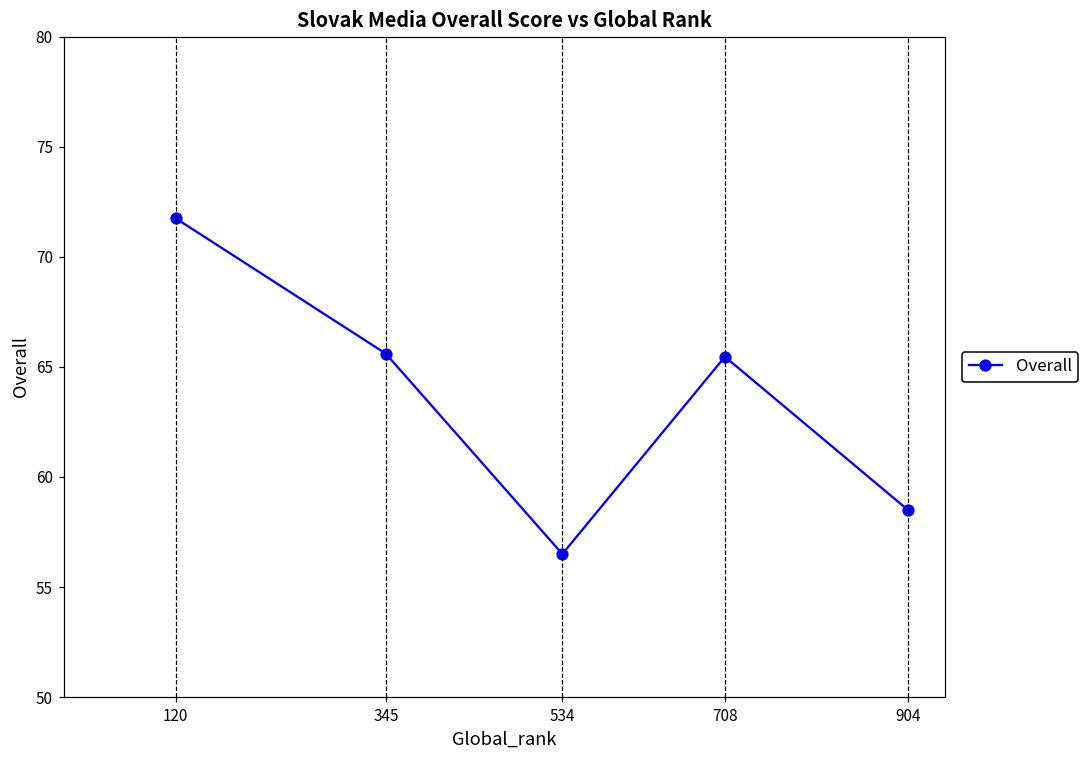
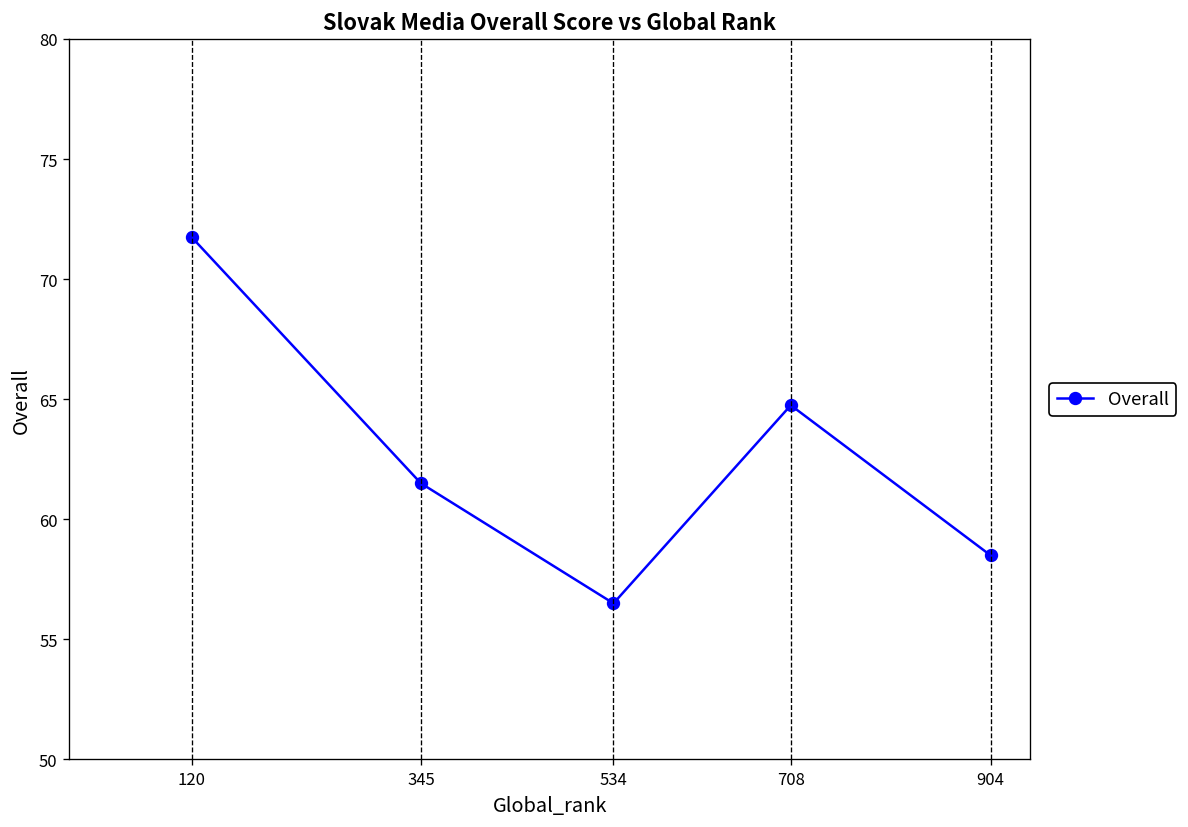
  {
    "120": 71.8,
-   "345": 65.6,
+   "345": 61.5,
    "534": 56.5,
-   "708": 65.5,
+   "708": 64.8,
    "904": 58.5
  }
